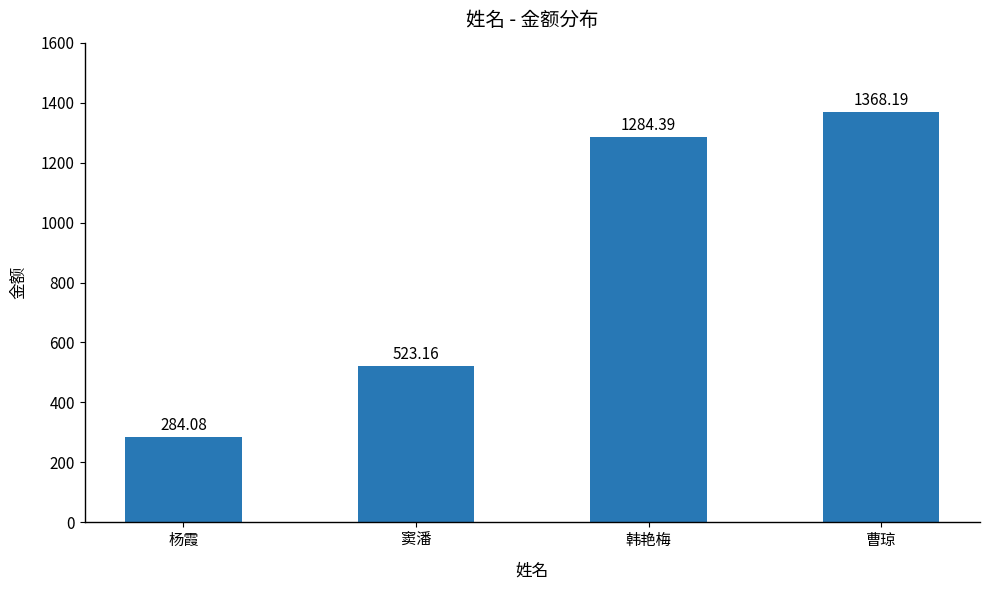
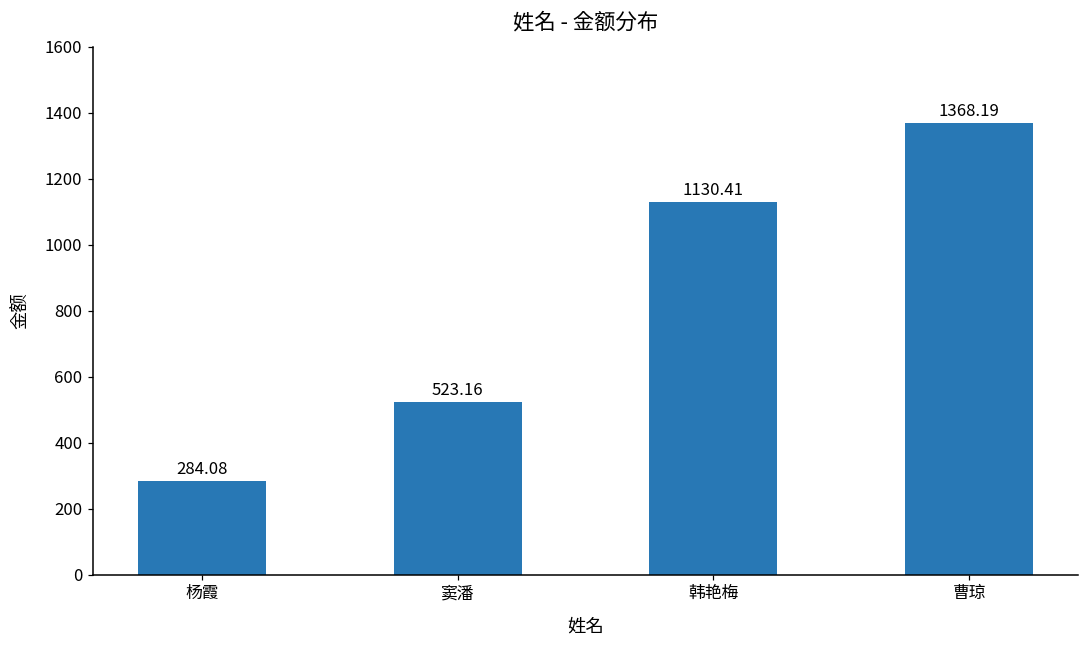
  {
    "杨霞": 284.08,
    "窦潘": 523.16,
-   "韩艳梅": 1284.39,
+   "韩艳梅": 1130.41,
    "曹琼": 1368.19
  }
